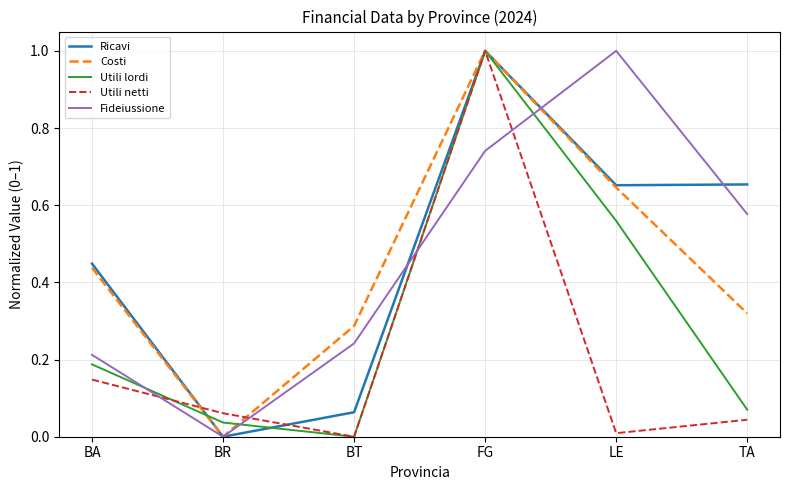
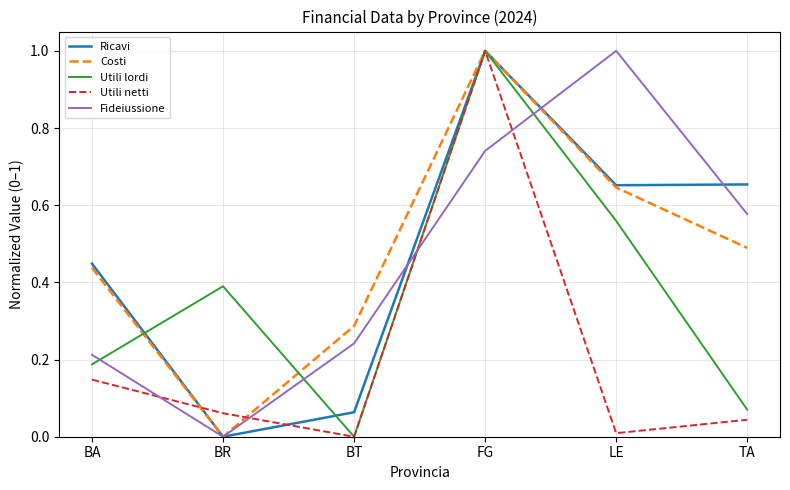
  {
    "Ricavi": {
      "BA": 0.45,
      "BT": 0.06,
      "TA": 0.65
    },
    "Costi": {
      "BA": 0.44,
      "BT": 0.29,
-     "TA": 0.32
+     "TA": 0.49
    },
    "Utili lordi": {
      "BA": 0.19,
-     "BR": 0.04,
+     "BR": 0.39,
      "LE": 0.56,
      "TA": 0.07
    },
    "Utili netti": {
      "BA": 0.15,
      "BR": 0.06,
      "LE": 0.01,
      "TA": 0.04
    },
    "Fideiussione": {
      "BA": 0.21,
      "BT": 0.24,
      "FG": 0.74,
      "LE": 1.00,
      "TA": 0.58
    }
  }
